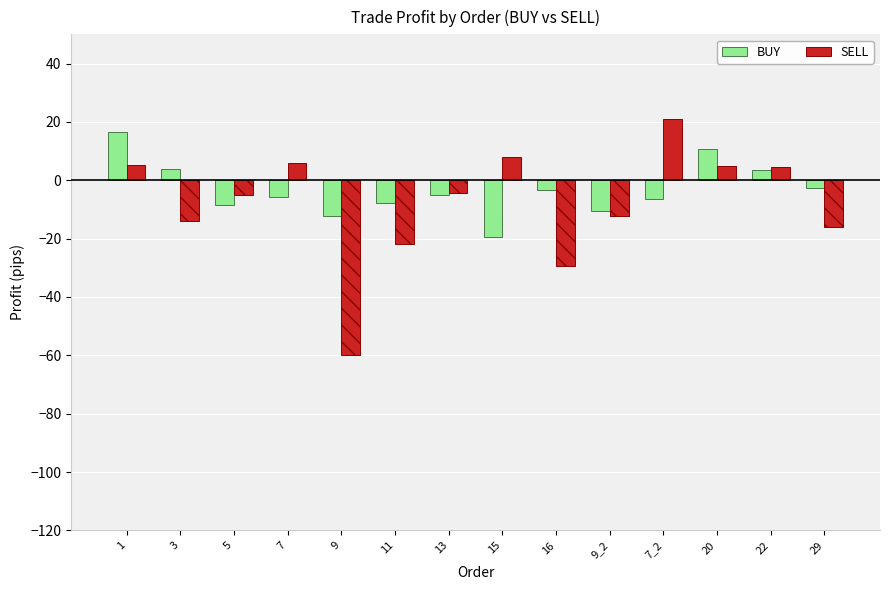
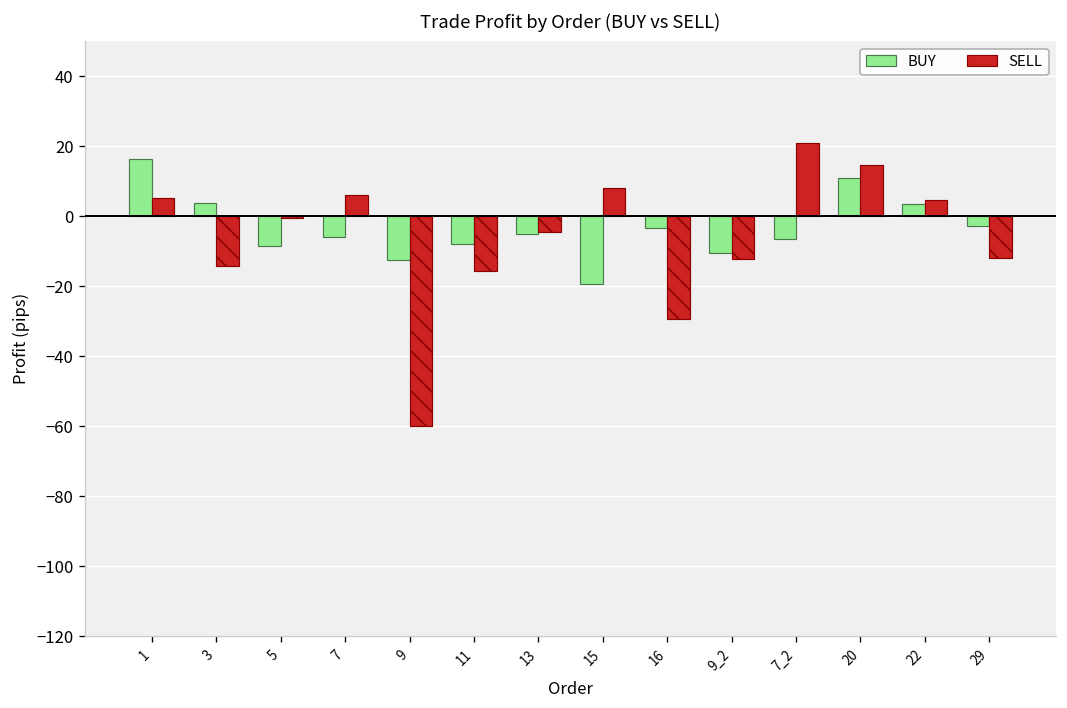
  {
    "BUY": {
      "1": 17,
      "3": 4,
      "5": -9,
      "7": -6,
      "9": -12,
      "11": -8,
      "13": -5,
      "15": -19,
      "16": -3,
      "9_2": -11,
      "7_2": -7,
      "20": 11,
      "22": 3,
      "29": -3
    },
    "SELL": {
      "1": 5,
      "3": -14,
-     "5": -5,
+     "5": 0,
      "7": 6,
      "9": -60,
-     "11": -22,
+     "11": -16,
      "13": -5,
      "15": 8,
      "16": -29,
      "9_2": -12,
      "7_2": 21,
-     "20": 5,
+     "20": 15,
      "22": 5,
-     "29": -16
+     "29": -12
    }
  }
